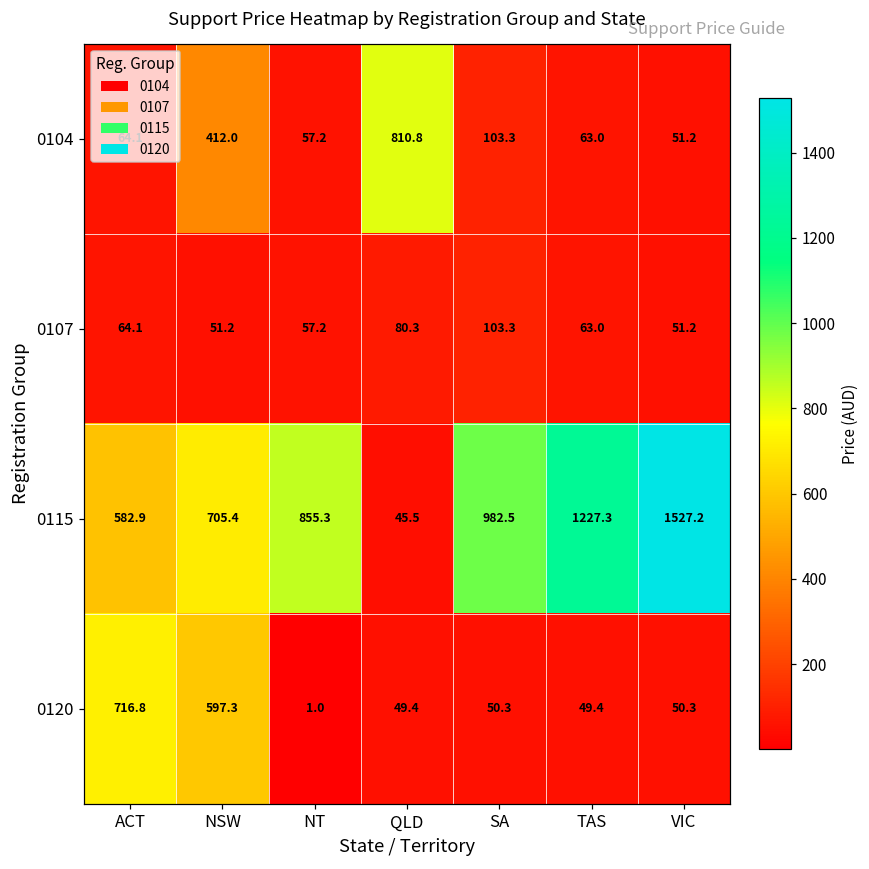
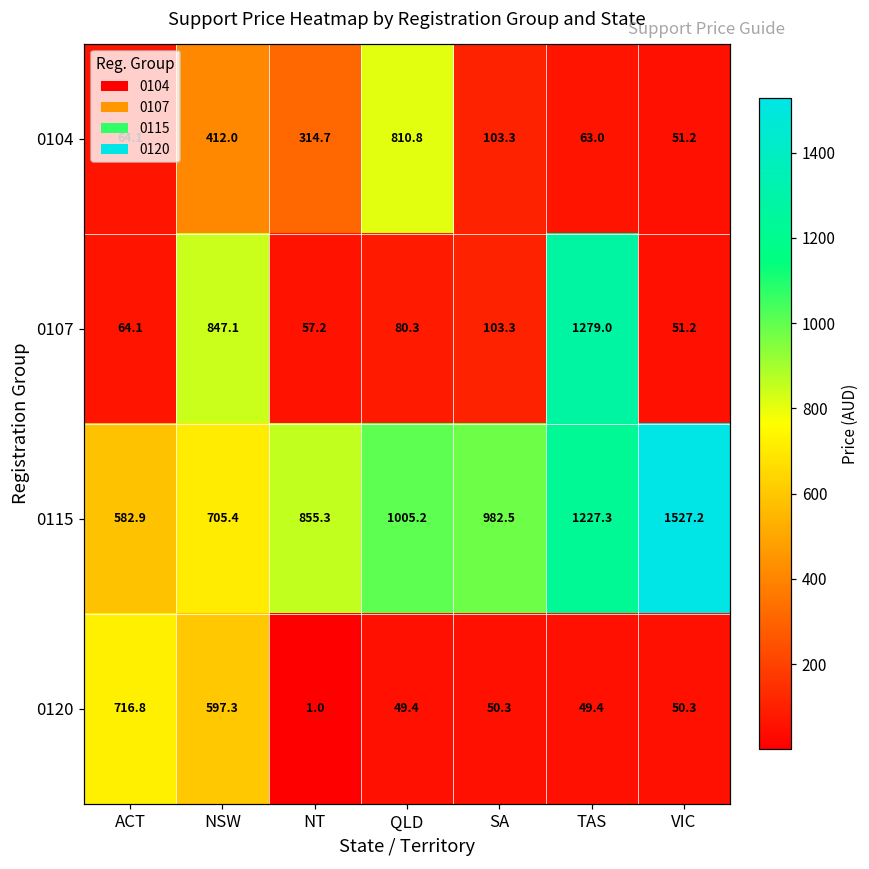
  {
    "0104": {
      "NSW": 412.0,
-     "NT": 57.2,
+     "NT": 314.7,
      "QLD": 810.8,
      "SA": 103.3,
      "TAS": 63.0,
      "VIC": 51.2
    },
    "0107": {
      "ACT": 64.1,
-     "NSW": 51.2,
+     "NSW": 847.1,
      "NT": 57.2,
      "QLD": 80.3,
      "SA": 103.3,
-     "TAS": 63.0,
+     "TAS": 1279.0,
      "VIC": 51.2
    },
    "0115": {
      "ACT": 582.9,
      "NSW": 705.4,
      "NT": 855.3,
-     "QLD": 45.5,
+     "QLD": 1005.2,
      "SA": 982.5,
      "TAS": 1227.3,
      "VIC": 1527.2
    },
    "0120": {
      "ACT": 716.8,
      "NSW": 597.3,
      "NT": 1.0,
      "QLD": 49.4,
      "SA": 50.3,
      "TAS": 49.4,
      "VIC": 50.3
    }
  }
